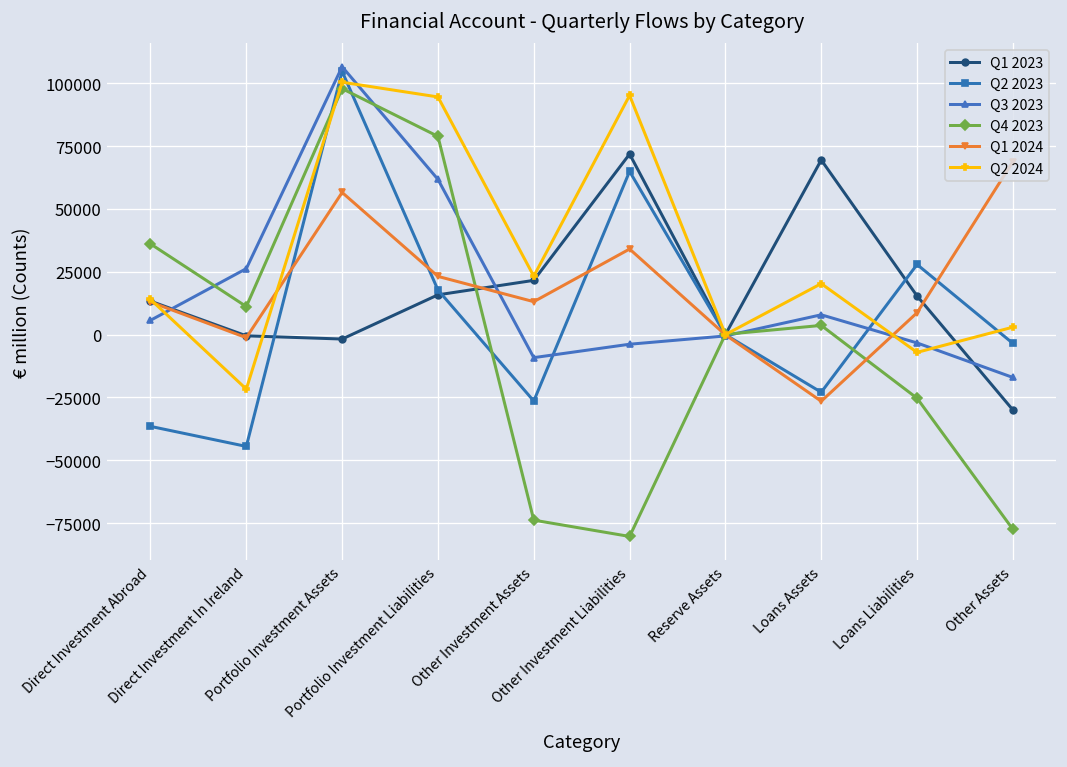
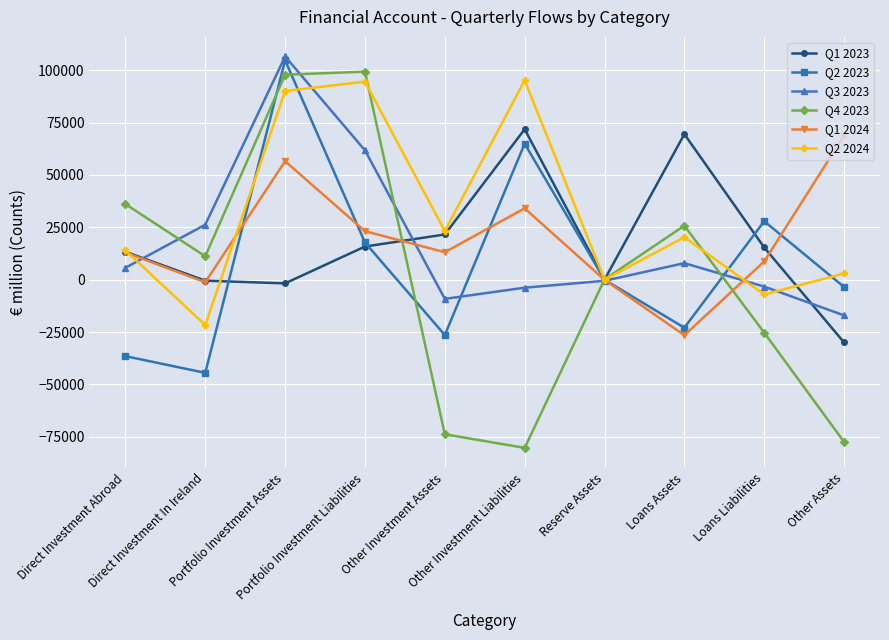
  {
    "Q1 2023": {
      "Portfolio Investment Assets": -2000,
      "Portfolio Investment Liabilities": 16000,
      "Other Investment Assets": 22000,
      "Other Investment Liabilities": 72000,
      "Loans Assets": 70000,
      "Loans Liabilities": 15000,
      "Other Assets": -30000
    },
    "Q4 2023": {
      "Direct Investment Abroad": 36000,
      "Direct Investment In Ireland": 11000,
      "Portfolio Investment Assets": 98000,
-     "Portfolio Investment Liabilities": 79000,
+     "Portfolio Investment Liabilities": 99000,
      "Other Investment Assets": -74000,
      "Other Investment Liabilities": -80000,
-     "Loans Assets": 4000,
+     "Loans Assets": 26000,
      "Loans Liabilities": -25000,
      "Other Assets": -78000
    },
    "Q1 2024": {
      "Portfolio Investment Assets": 57000,
      "Portfolio Investment Liabilities": 23000,
      "Other Investment Assets": 13000,
      "Other Investment Liabilities": 34000,
      "Loans Assets": -27000,
      "Loans Liabilities": 9000
    },
    "Q2 2024": {
      "Direct Investment In Ireland": -22000,
-     "Portfolio Investment Assets": 100000,
+     "Portfolio Investment Assets": 90000,
      "Portfolio Investment Liabilities": 95000,
      "Other Investment Assets": 23000,
      "Other Investment Liabilities": 95000,
      "Loans Assets": 20000,
      "Loans Liabilities": -7000,
      "Other Assets": 3000
    }
  }
